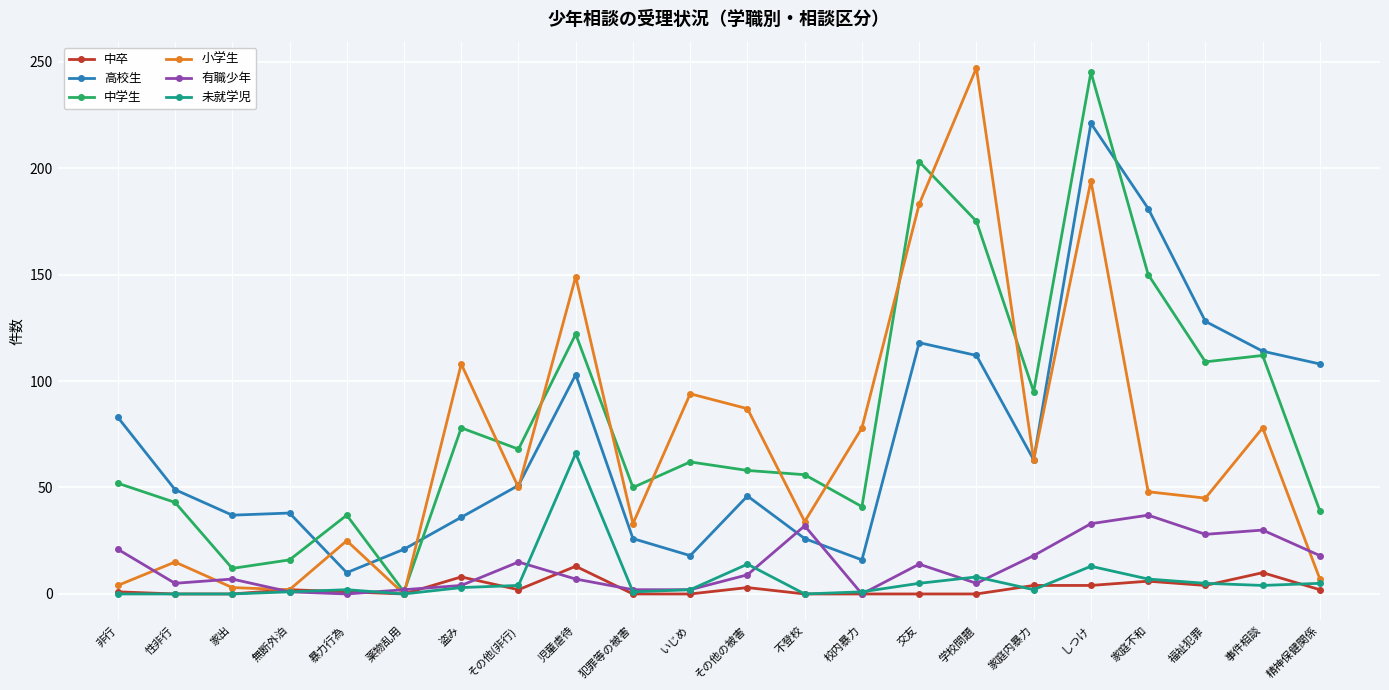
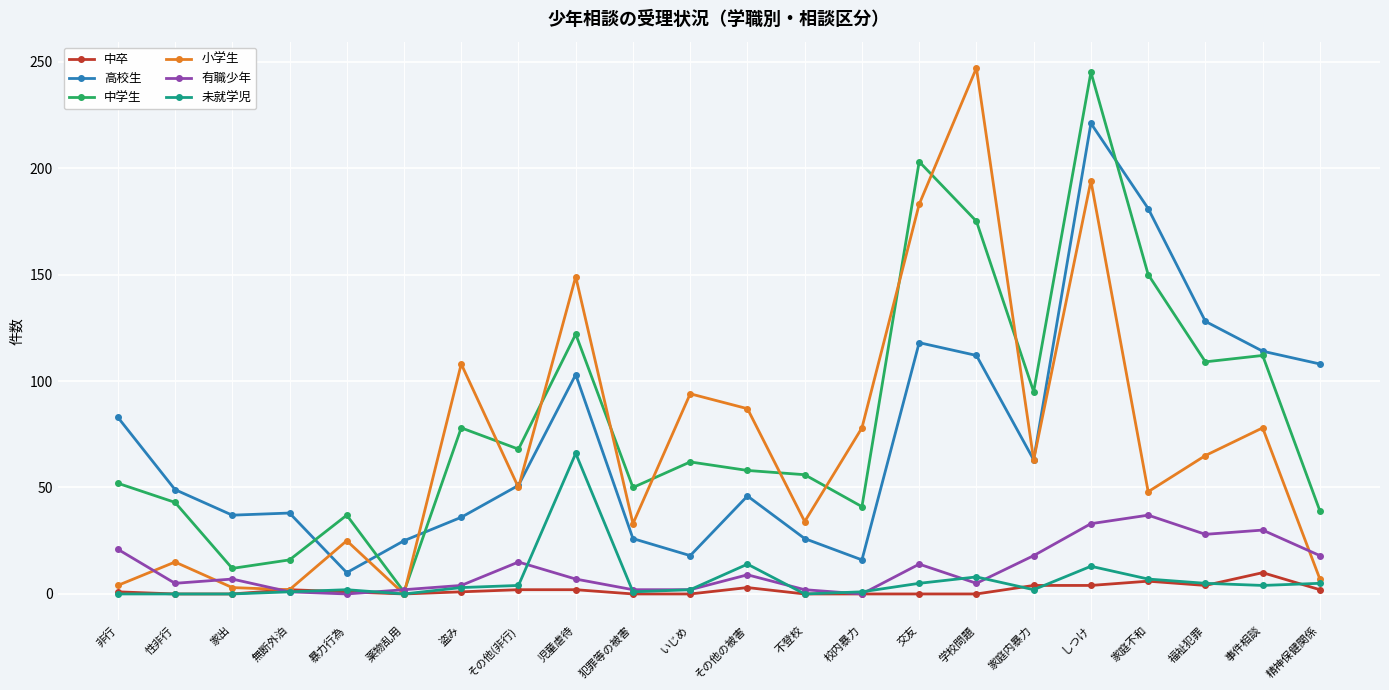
  {
    "中卒": {
-     "盗み": 8,
+     "盗み": 1,
      "その他(非行)": 2,
-     "児童虐待": 13,
+     "児童虐待": 2,
      "いじめ": 0,
      "その他の被害": 3,
      "交友": 0,
      "学校問題": 0,
      "家庭内暴力": 4,
      "しつけ": 4,
      "事件相談": 10,
      "精神保健関係": 2
    },
    "高校生": {
      "非行": 83,
      "性非行": 49,
      "家出": 37,
      "無断外泊": 38,
      "暴力行為": 10,
-     "薬物乱用": 21,
+     "薬物乱用": 25,
      "盗み": 36,
      "児童虐待": 103,
      "犯罪等の被害": 26,
      "いじめ": 18,
      "その他の被害": 46,
      "不登校": 26,
      "校内暴力": 16,
      "交友": 118,
      "学校問題": 112,
      "しつけ": 221,
      "家庭不和": 181,
      "福祉犯罪": 128,
      "事件相談": 114,
      "精神保健関係": 108
    },
    "小学生": {
      "非行": 4,
      "性非行": 15,
      "家出": 3,
      "暴力行為": 25,
      "盗み": 108,
      "児童虐待": 149,
      "犯罪等の被害": 33,
      "いじめ": 94,
      "その他の被害": 87,
      "不登校": 34,
      "校内暴力": 78,
      "交友": 183,
      "学校問題": 247,
      "しつけ": 194,
      "家庭不和": 48,
-     "福祉犯罪": 45,
+     "福祉犯罪": 65,
      "事件相談": 78,
      "精神保健関係": 7
    },
    "有職少年": {
      "非行": 21,
      "性非行": 5,
      "家出": 7,
      "その他(非行)": 15,
      "児童虐待": 7,
      "その他の被害": 9,
-     "不登校": 32,
+     "不登校": 2,
      "交友": 14,
      "学校問題": 5,
      "家庭内暴力": 18,
      "しつけ": 33,
      "家庭不和": 37,
      "福祉犯罪": 28,
      "事件相談": 30,
      "精神保健関係": 18
    }
  }
